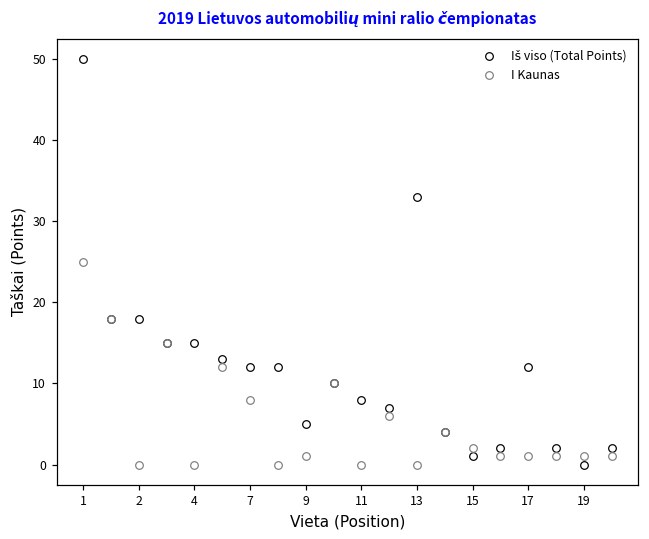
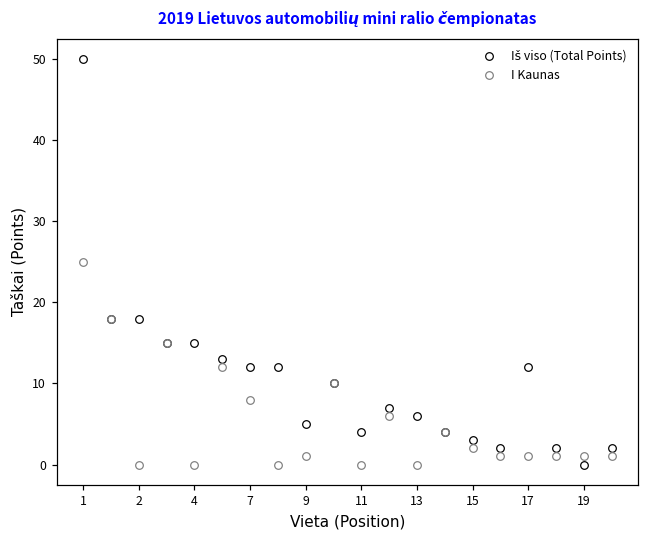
  {
    "Iš viso (Total Points)": {
      "1": 50,
      "9": 5,
-     "11": 8,
-     "13": 33,
-     "15": 1,
+     "11": 4,
+     "13": 6,
+     "15": 3,
      "17": 12,
      "19": 0
    },
    "I Kaunas": {
      "1": 25,
      "9": 1,
      "11": 0,
      "13": 0,
      "15": 2,
      "17": 1,
      "19": 1
    }
  }
